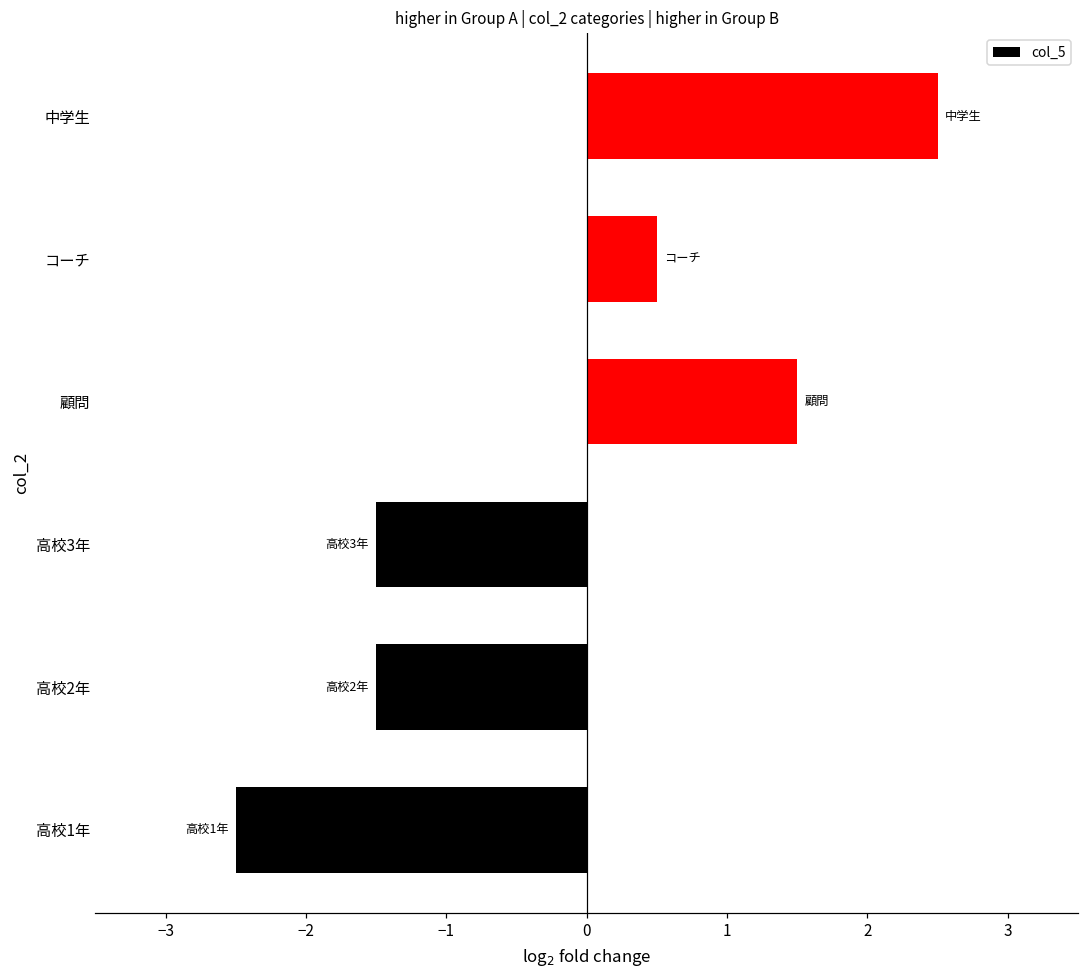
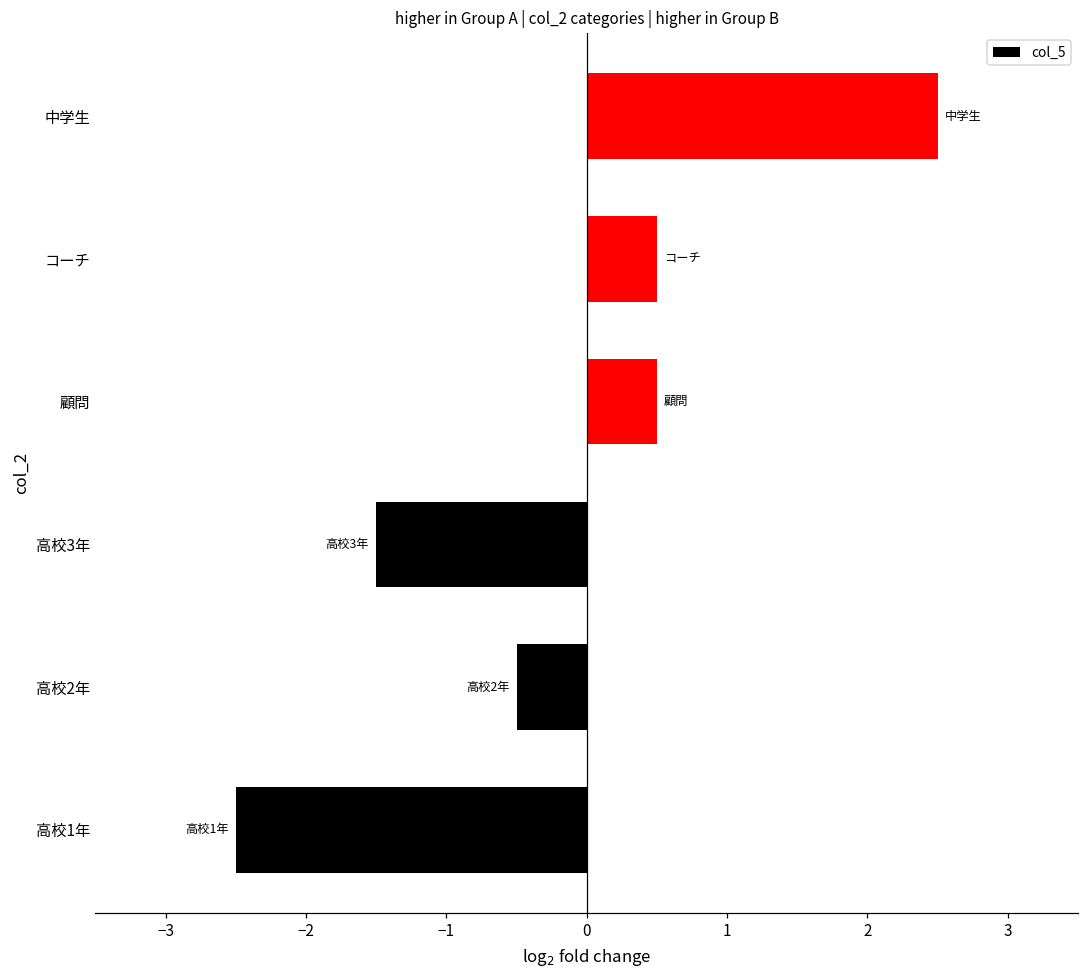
  {
    "中学生": 2.50,
    "コーチ": 0.50,
-   "顧問": 1.50,
+   "顧問": 0.50,
    "高校3年": -1.50,
-   "高校2年": -1.50,
+   "高校2年": -0.50,
    "高校1年": -2.50
  }
